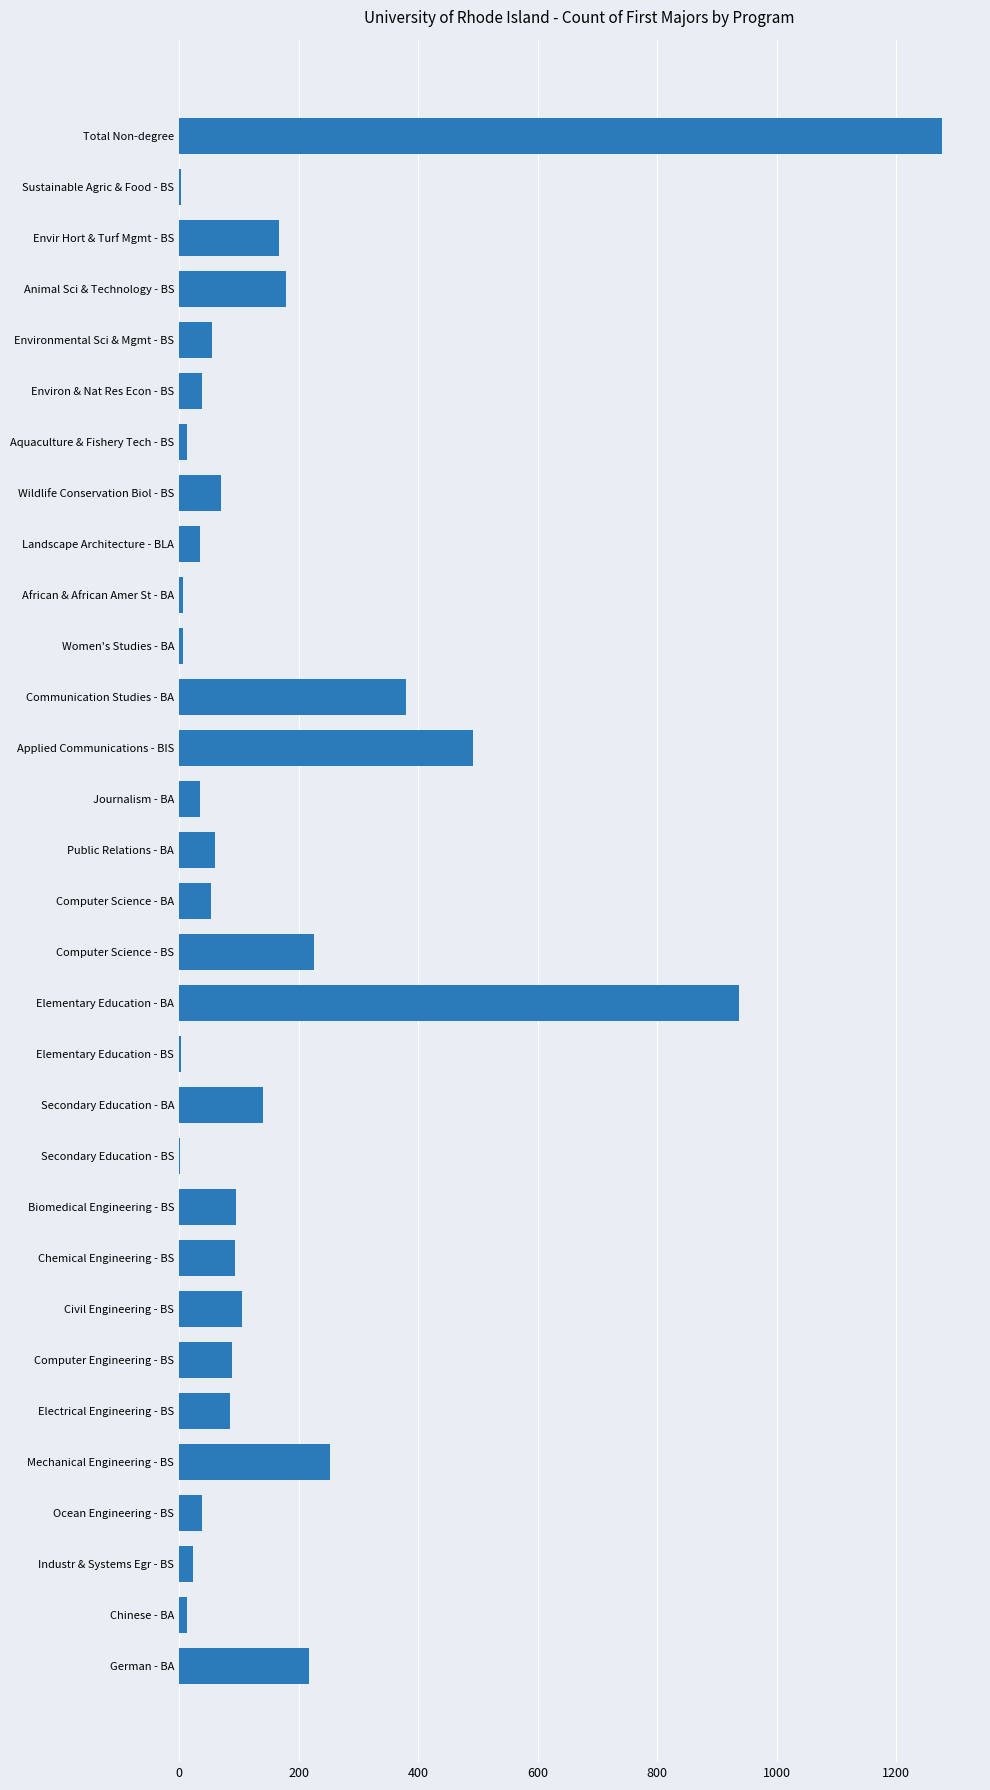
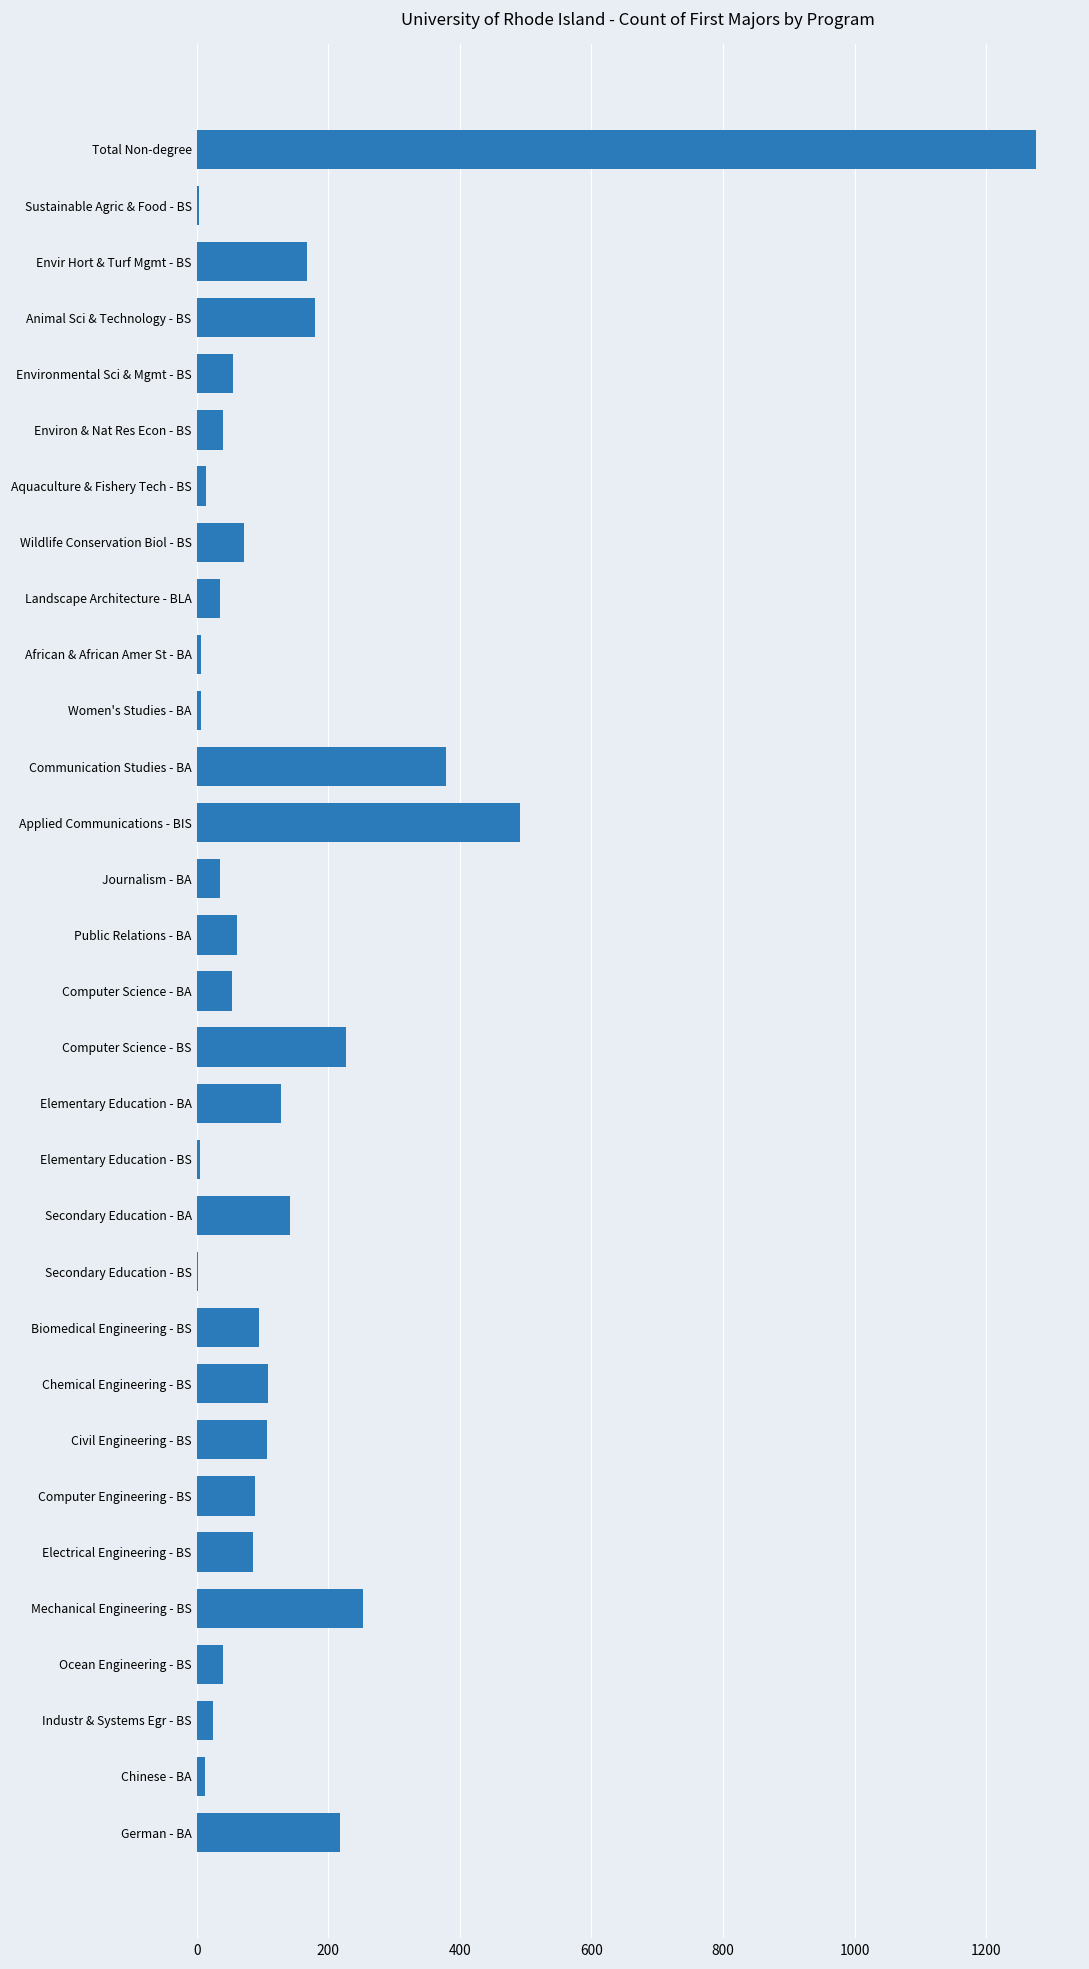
  {
    "Total Non-degree": 1280,
    "Envir Hort & Turf Mgmt - BS": 170,
    "Animal Sci & Technology - BS": 180,
    "Environmental Sci & Mgmt - BS": 60,
    "Environ & Nat Res Econ - BS": 40,
    "Aquaculture & Fishery Tech - BS": 10,
    "Wildlife Conservation Biol - BS": 70,
    "Landscape Architecture - BLA": 40,
    "African & African Amer St - BA": 10,
    "Women's Studies - BA": 10,
    "Communication Studies - BA": 380,
    "Applied Communications - BIS": 490,
    "Journalism - BA": 40,
    "Public Relations - BA": 60,
    "Computer Science - BA": 50,
    "Computer Science - BS": 230,
-   "Elementary Education - BA": 940,
+   "Elementary Education - BA": 130,
    "Secondary Education - BA": 140,
    "Biomedical Engineering - BS": 100,
-   "Chemical Engineering - BS": 90,
+   "Chemical Engineering - BS": 110,
    "Civil Engineering - BS": 110,
    "Computer Engineering - BS": 90,
    "Electrical Engineering - BS": 90,
    "Mechanical Engineering - BS": 250,
    "Ocean Engineering - BS": 40,
    "Industr & Systems Egr - BS": 20,
    "Chinese - BA": 10,
    "German - BA": 220
  }
